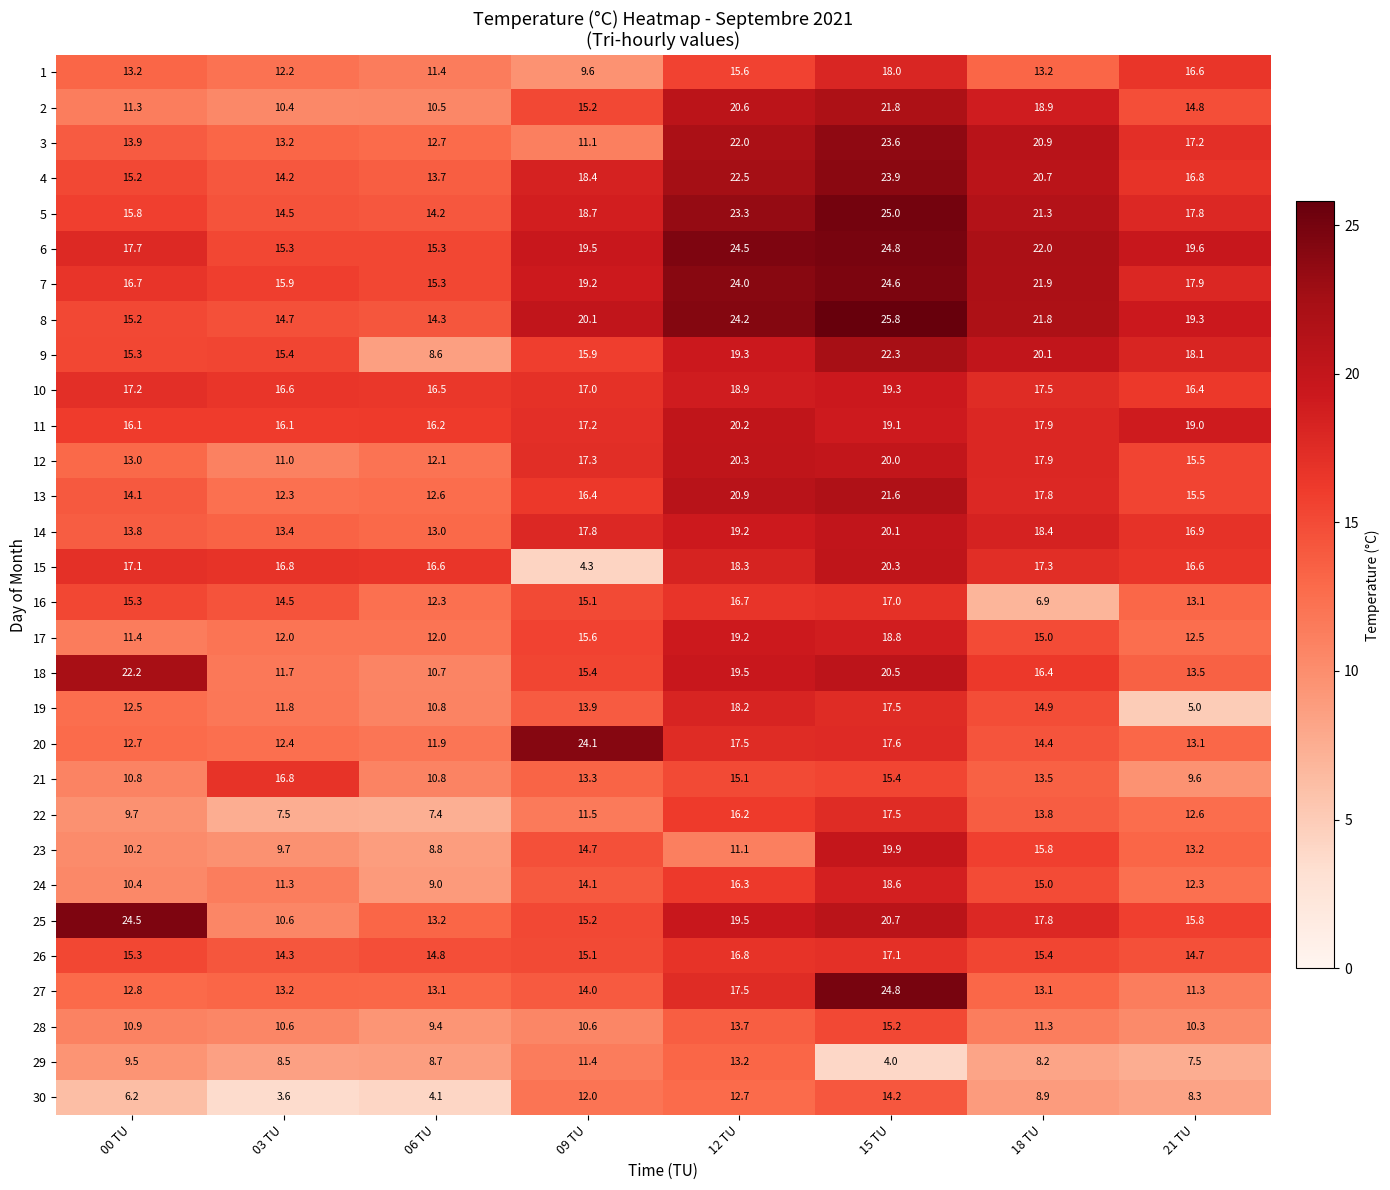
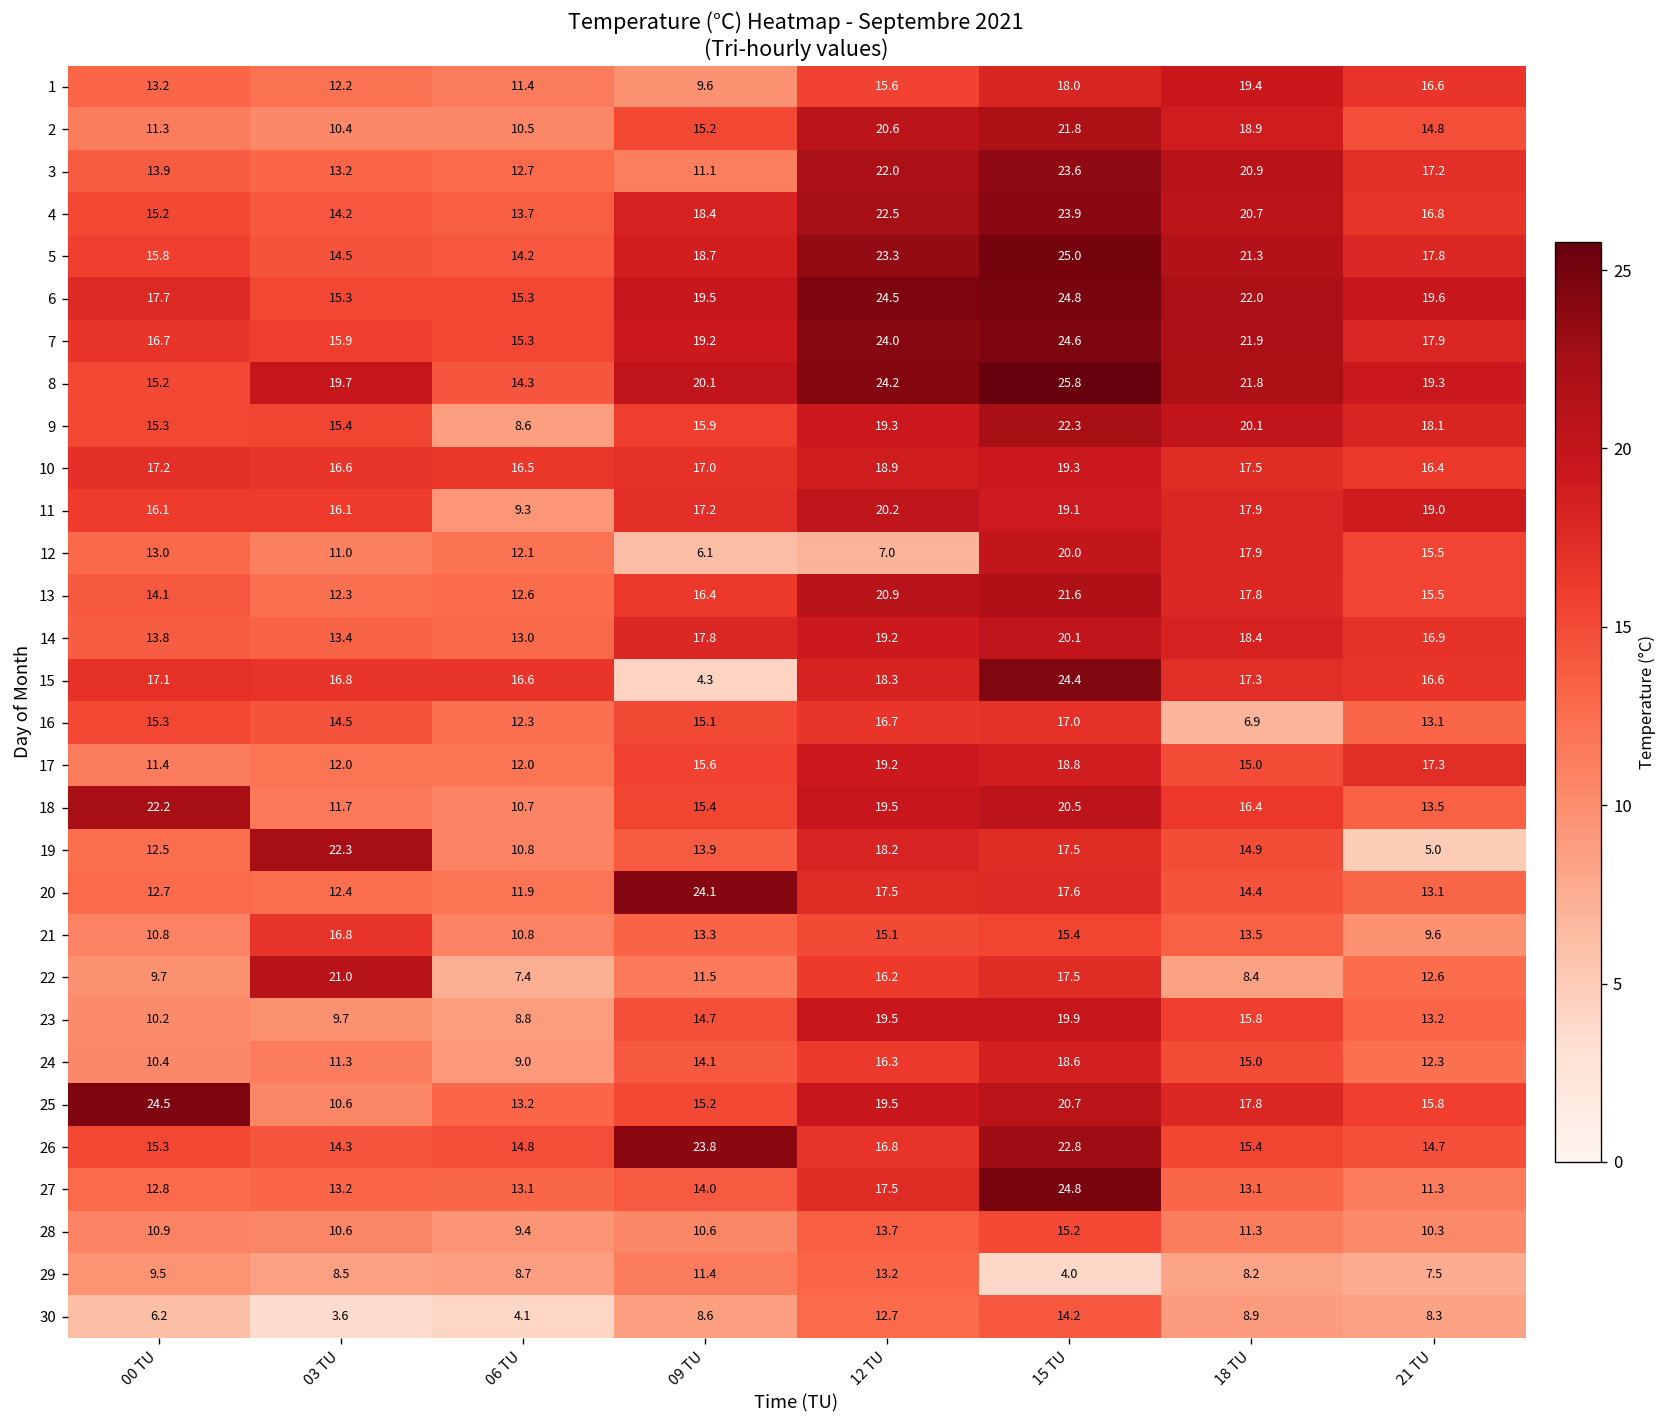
  {
    "1": {
      "00 TU": 13.2,
      "03 TU": 12.2,
      "06 TU": 11.4,
      "09 TU": 9.6,
      "12 TU": 15.6,
      "15 TU": 18.0,
-     "18 TU": 13.2,
+     "18 TU": 19.4,
      "21 TU": 16.6
    },
    "8": {
      "00 TU": 15.2,
-     "03 TU": 14.7,
+     "03 TU": 19.7,
      "06 TU": 14.3,
      "09 TU": 20.1,
      "12 TU": 24.2,
      "15 TU": 25.8,
      "18 TU": 21.8,
      "21 TU": 19.3
    },
    "11": {
      "00 TU": 16.1,
      "03 TU": 16.1,
-     "06 TU": 16.2,
+     "06 TU": 9.3,
      "09 TU": 17.2,
      "12 TU": 20.2,
      "15 TU": 19.1,
      "18 TU": 17.9,
      "21 TU": 19.0
    },
    "12": {
      "00 TU": 13.0,
      "03 TU": 11.0,
      "06 TU": 12.1,
-     "09 TU": 17.3,
-     "12 TU": 20.3,
+     "09 TU": 6.1,
+     "12 TU": 7.0,
      "15 TU": 20.0,
      "18 TU": 17.9,
      "21 TU": 15.5
    },
    "15": {
      "00 TU": 17.1,
      "03 TU": 16.8,
      "06 TU": 16.6,
      "09 TU": 4.3,
      "12 TU": 18.3,
-     "15 TU": 20.3,
+     "15 TU": 24.4,
      "18 TU": 17.3,
      "21 TU": 16.6
    },
    "17": {
      "00 TU": 11.4,
      "03 TU": 12.0,
      "06 TU": 12.0,
      "09 TU": 15.6,
      "12 TU": 19.2,
      "15 TU": 18.8,
      "18 TU": 15.0,
-     "21 TU": 12.5
+     "21 TU": 17.3
    },
    "19": {
      "00 TU": 12.5,
-     "03 TU": 11.8,
+     "03 TU": 22.3,
      "06 TU": 10.8,
      "09 TU": 13.9,
      "12 TU": 18.2,
      "15 TU": 17.5,
      "18 TU": 14.9,
      "21 TU": 5.0
    },
    "22": {
      "00 TU": 9.7,
-     "03 TU": 7.5,
+     "03 TU": 21.0,
      "06 TU": 7.4,
      "09 TU": 11.5,
      "12 TU": 16.2,
      "15 TU": 17.5,
-     "18 TU": 13.8,
+     "18 TU": 8.4,
      "21 TU": 12.6
    },
    "23": {
      "00 TU": 10.2,
      "03 TU": 9.7,
      "06 TU": 8.8,
      "09 TU": 14.7,
-     "12 TU": 11.1,
+     "12 TU": 19.5,
      "15 TU": 19.9,
      "18 TU": 15.8,
      "21 TU": 13.2
    },
    "26": {
      "00 TU": 15.3,
      "03 TU": 14.3,
      "06 TU": 14.8,
-     "09 TU": 15.1,
+     "09 TU": 23.8,
      "12 TU": 16.8,
-     "15 TU": 17.1,
+     "15 TU": 22.8,
      "18 TU": 15.4,
      "21 TU": 14.7
    },
    "30": {
      "00 TU": 6.2,
      "03 TU": 3.6,
      "06 TU": 4.1,
-     "09 TU": 12.0,
+     "09 TU": 8.6,
      "12 TU": 12.7,
      "15 TU": 14.2,
      "18 TU": 8.9,
      "21 TU": 8.3
    }
  }
